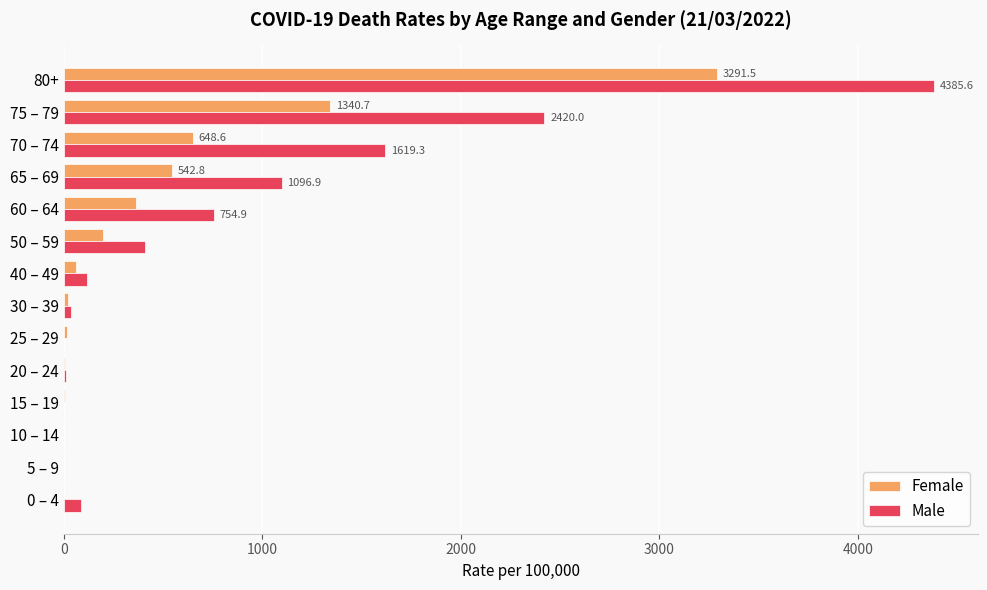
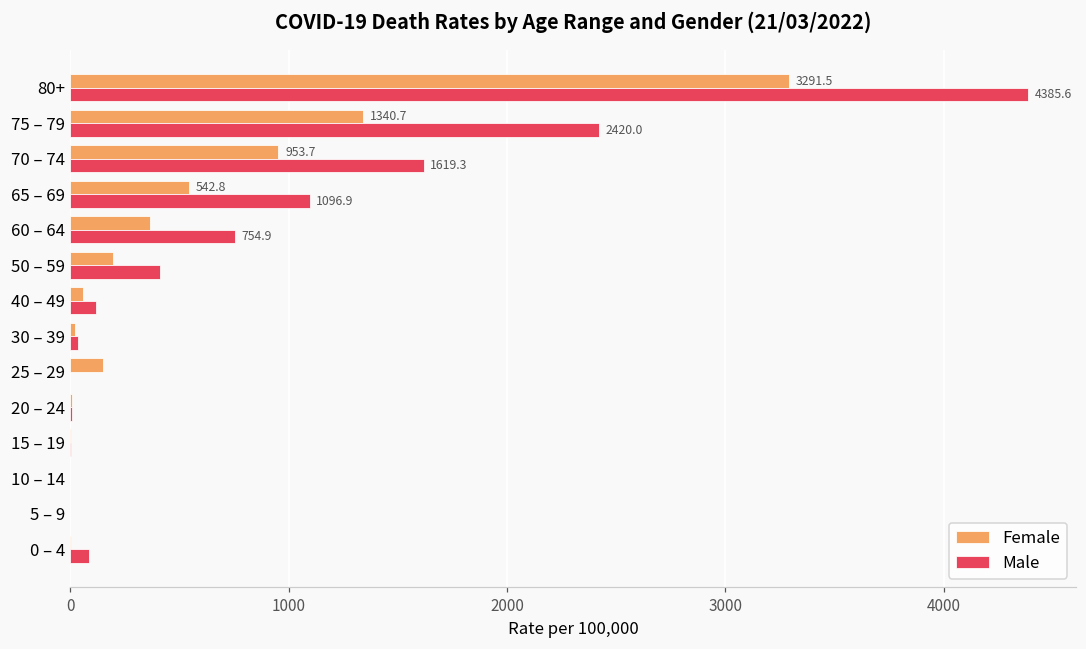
  {
    "Female": {
      "80+": 3291.5,
      "75 – 79": 1340.7,
-     "70 – 74": 648.6,
+     "70 – 74": 953.7,
      "65 – 69": 542.8,
-     "25 – 29": 10
+     "25 – 29": 150
    },
    "Male": {
      "80+": 4385.6,
      "75 – 79": 2420.0,
      "70 – 74": 1619.3,
      "65 – 69": 1096.9,
      "60 – 64": 754.9
    }
  }
